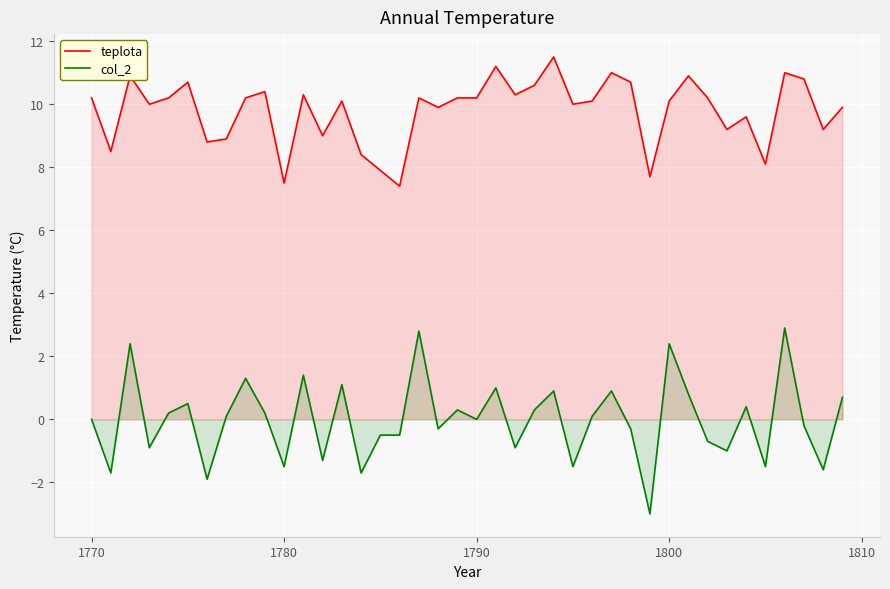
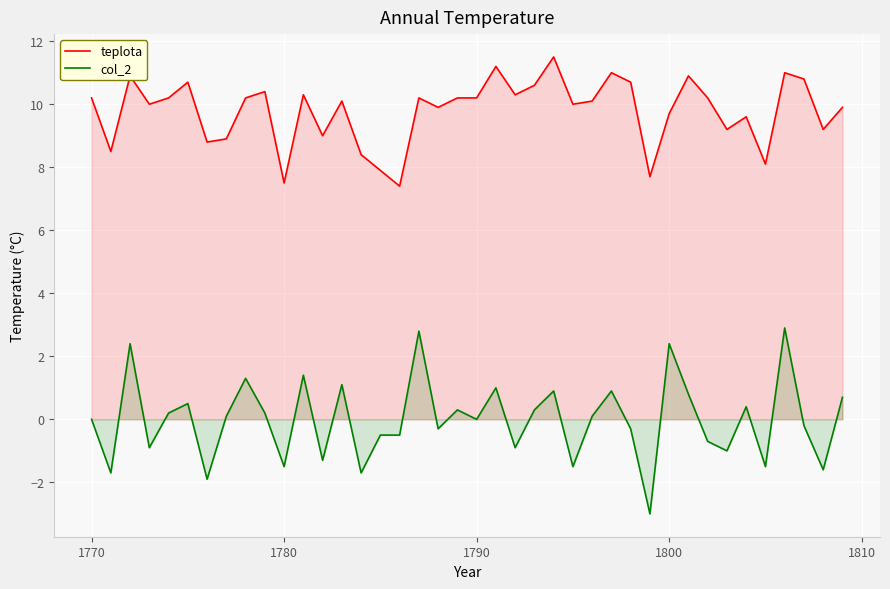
  {
    "teplota": {
      "1770": 10.2,
      "1780": 7.5,
      "1790": 10.2,
-     "1800": 10.1
+     "1800": 9.7
    }
  }
